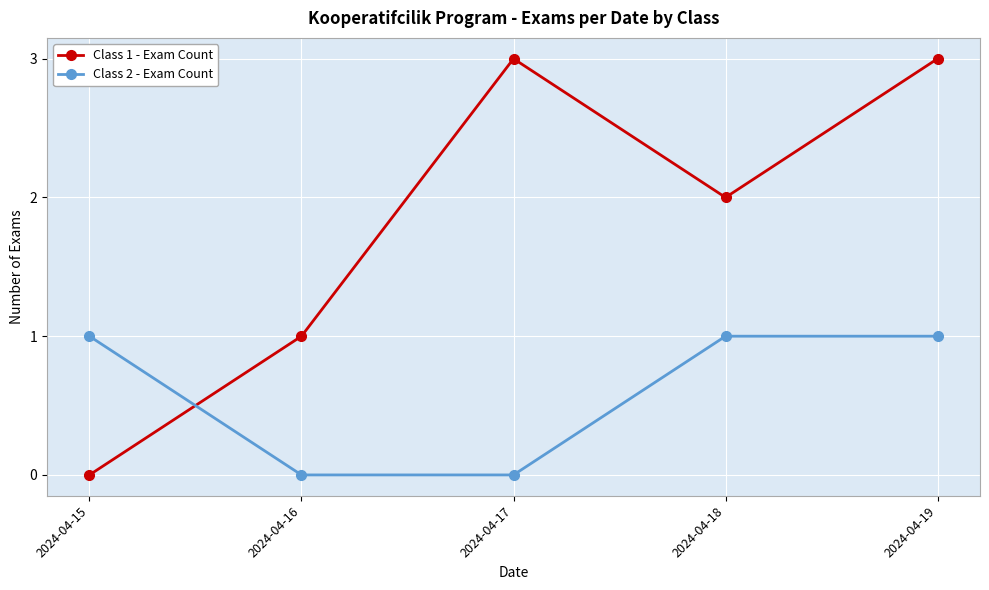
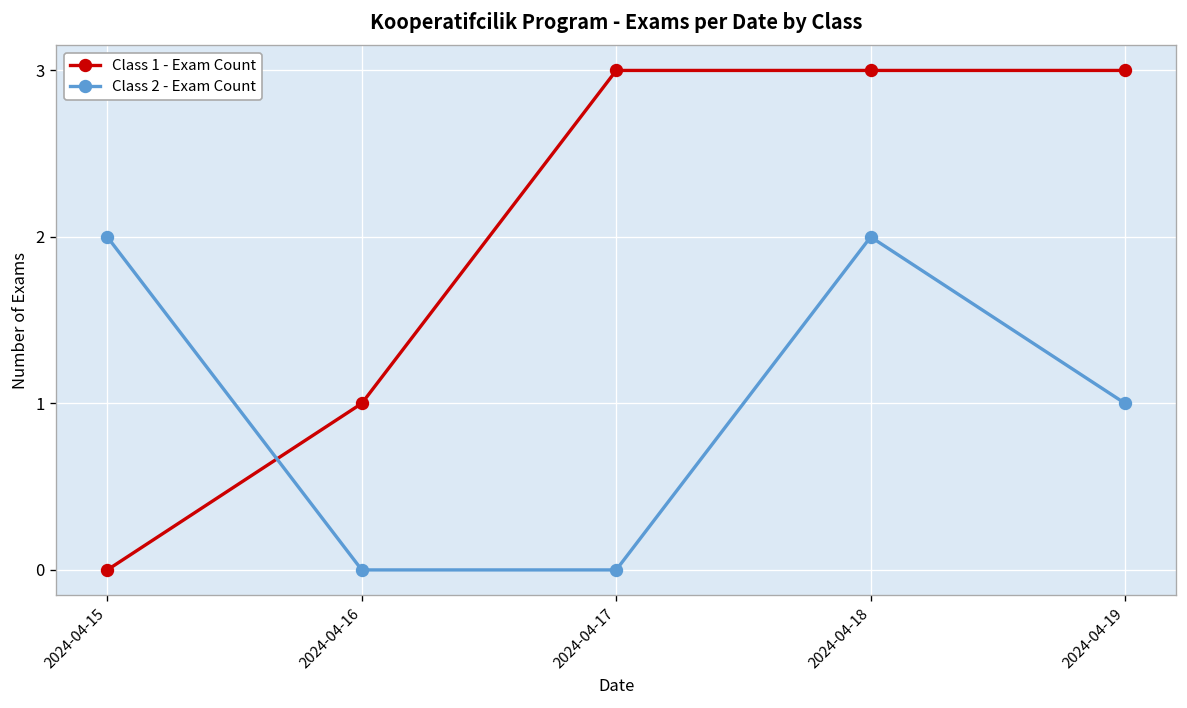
  {
    "Class 1 - Exam Count": {
      "2024-04-15": 0,
      "2024-04-16": 1,
      "2024-04-17": 3,
-     "2024-04-18": 2,
+     "2024-04-18": 3,
      "2024-04-19": 3
    },
    "Class 2 - Exam Count": {
-     "2024-04-15": 1,
+     "2024-04-15": 2,
      "2024-04-16": 0,
      "2024-04-17": 0,
-     "2024-04-18": 1,
+     "2024-04-18": 2,
      "2024-04-19": 1
    }
  }
